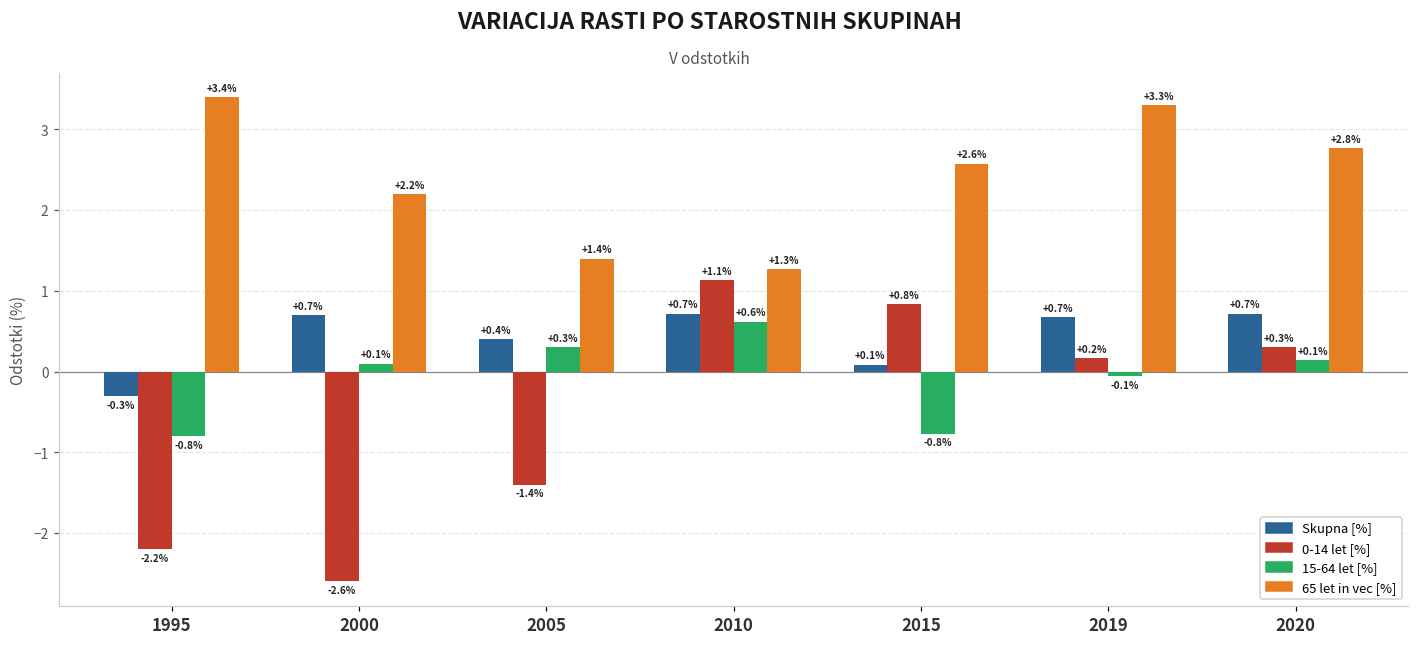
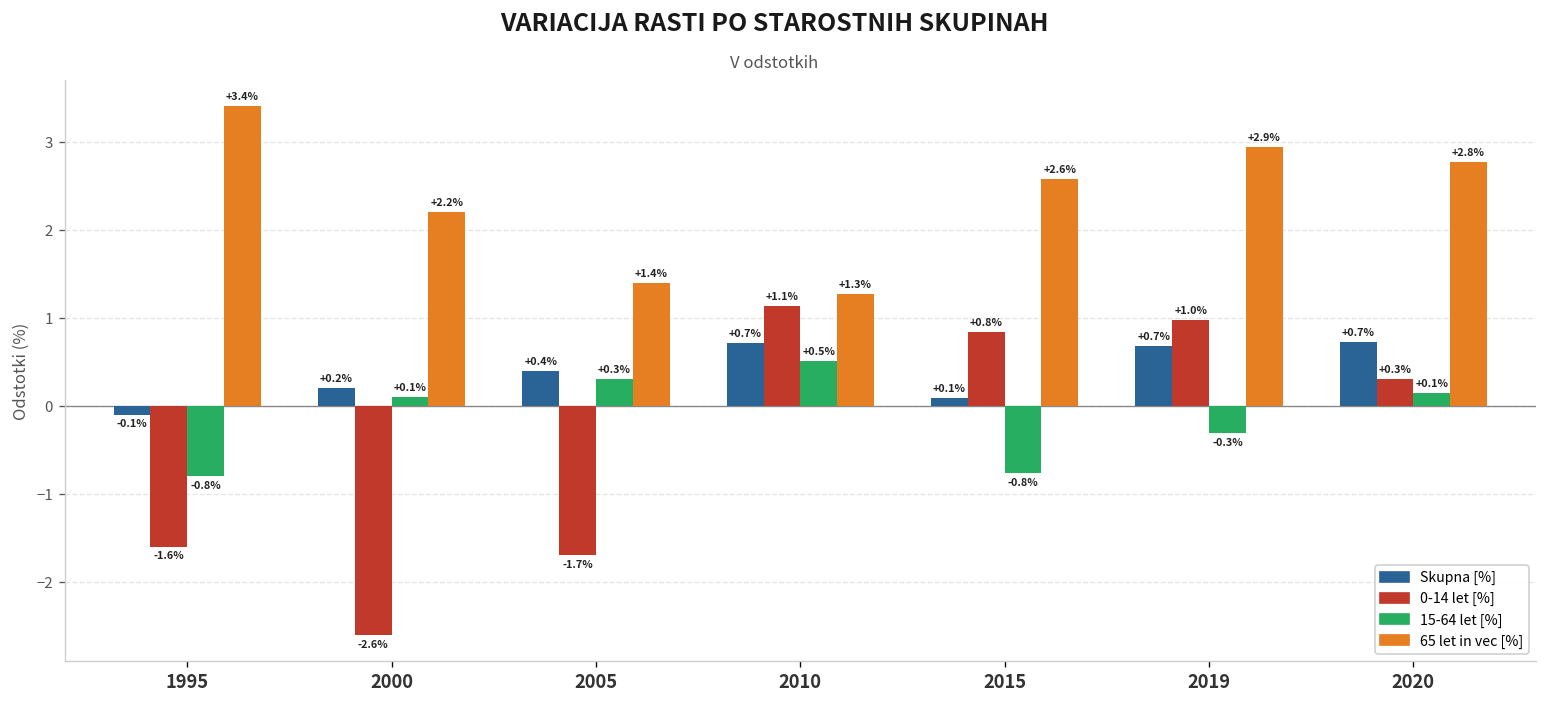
  {
    "Skupna [%]": {
-     "1995": "-0.3%",
-     "2000": "+0.7%",
+     "1995": "-0.1%",
+     "2000": "+0.2%",
      "2005": "+0.4%",
      "2010": "+0.7%",
      "2015": "+0.1%",
      "2019": "+0.7%",
      "2020": "+0.7%"
    },
    "0-14 let [%]": {
-     "1995": "-2.2%",
+     "1995": "-1.6%",
      "2000": "-2.6%",
-     "2005": "-1.4%",
+     "2005": "-1.7%",
      "2010": "+1.1%",
      "2015": "+0.8%",
-     "2019": "+0.2%",
+     "2019": "+1.0%",
      "2020": "+0.3%"
    },
    "15-64 let [%]": {
      "1995": "-0.8%",
      "2000": "+0.1%",
      "2005": "+0.3%",
-     "2010": "+0.6%",
+     "2010": "+0.5%",
      "2015": "-0.8%",
-     "2019": "-0.1%",
+     "2019": "-0.3%",
      "2020": "+0.1%"
    },
    "65 let in vec [%]": {
      "1995": "+3.4%",
      "2000": "+2.2%",
      "2005": "+1.4%",
      "2010": "+1.3%",
      "2015": "+2.6%",
-     "2019": "+3.3%",
+     "2019": "+2.9%",
      "2020": "+2.8%"
    }
  }
